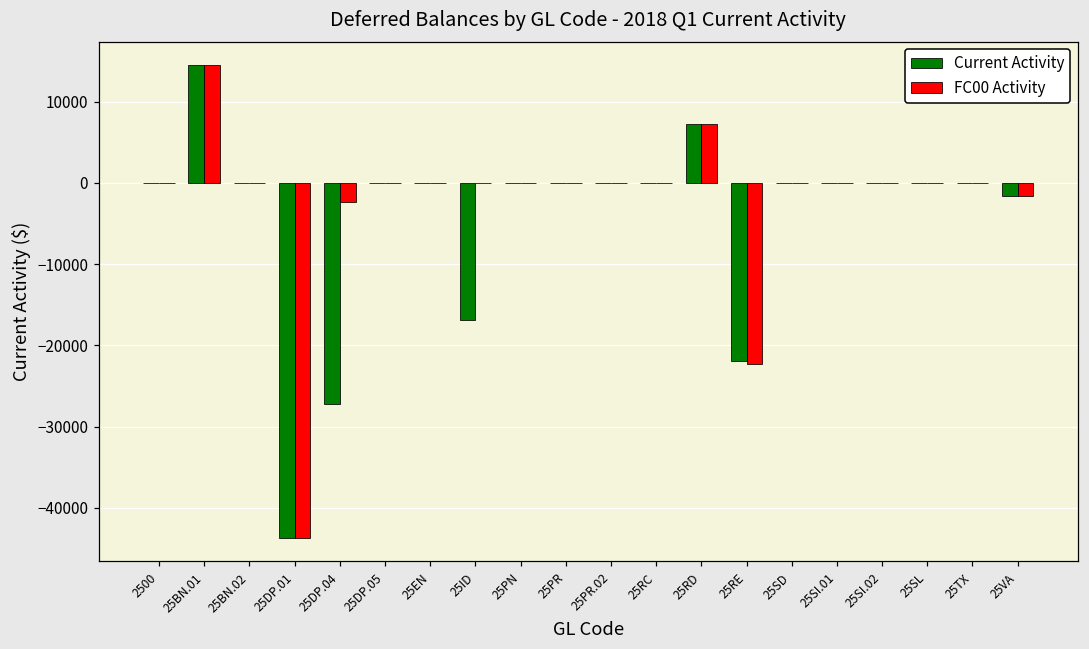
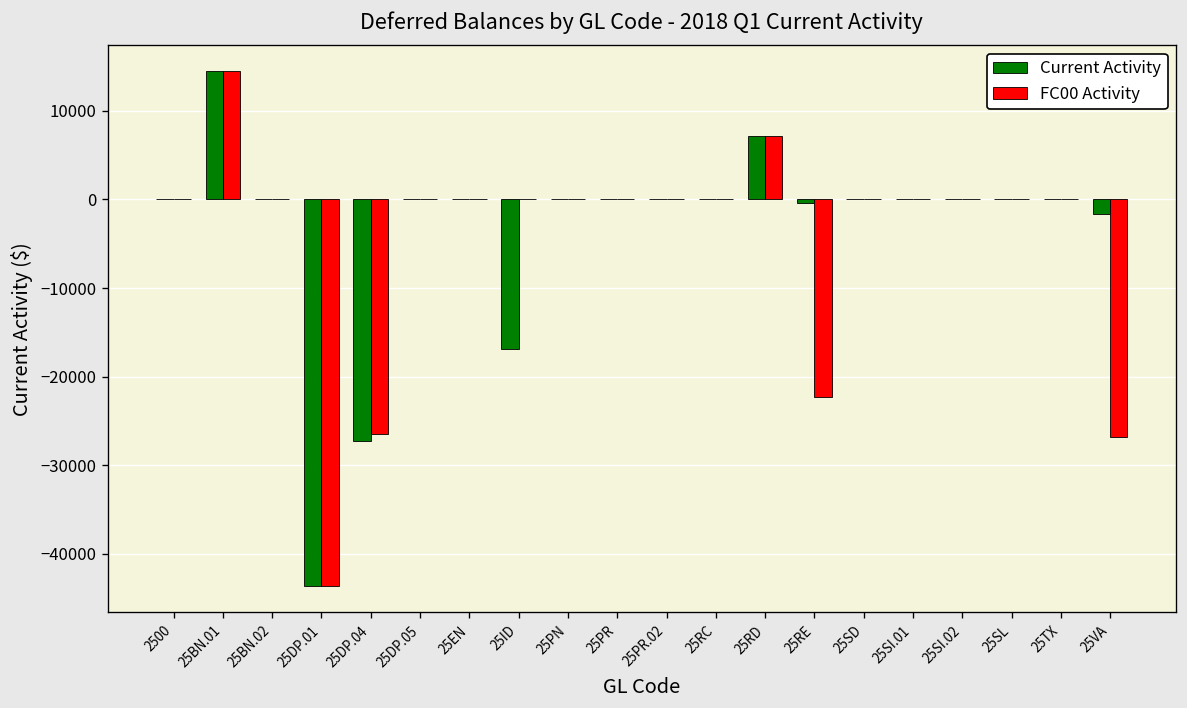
  {
    "Current Activity": {
      "2500": 0,
      "25BN.01": 14000,
      "25BN.02": 0,
      "25DP.01": -44000,
      "25DP.04": -27000,
      "25DP.05": 0,
      "25EN": 0,
      "25ID": -17000,
      "25PN": 0,
      "25PR": 0,
      "25PR.02": 0,
      "25RC": 0,
      "25RD": 7000,
-     "25RE": -22000,
+     "25RE": 0,
      "25SD": 0,
      "25SI.01": 0,
      "25SI.02": 0,
      "25SL": 0,
      "25TX": 0,
      "25VA": -2000
    },
    "FC00 Activity": {
      "2500": 0,
      "25BN.01": 14000,
      "25BN.02": 0,
      "25DP.01": -44000,
-     "25DP.04": -2000,
+     "25DP.04": -26000,
      "25DP.05": 0,
      "25EN": 0,
      "25PN": 0,
      "25PR": 0,
      "25PR.02": 0,
      "25RC": 0,
      "25RD": 7000,
      "25RE": -22000,
      "25SD": 0,
      "25SI.01": 0,
      "25SI.02": 0,
      "25SL": 0,
      "25TX": 0,
-     "25VA": -2000
+     "25VA": -27000
    }
  }
